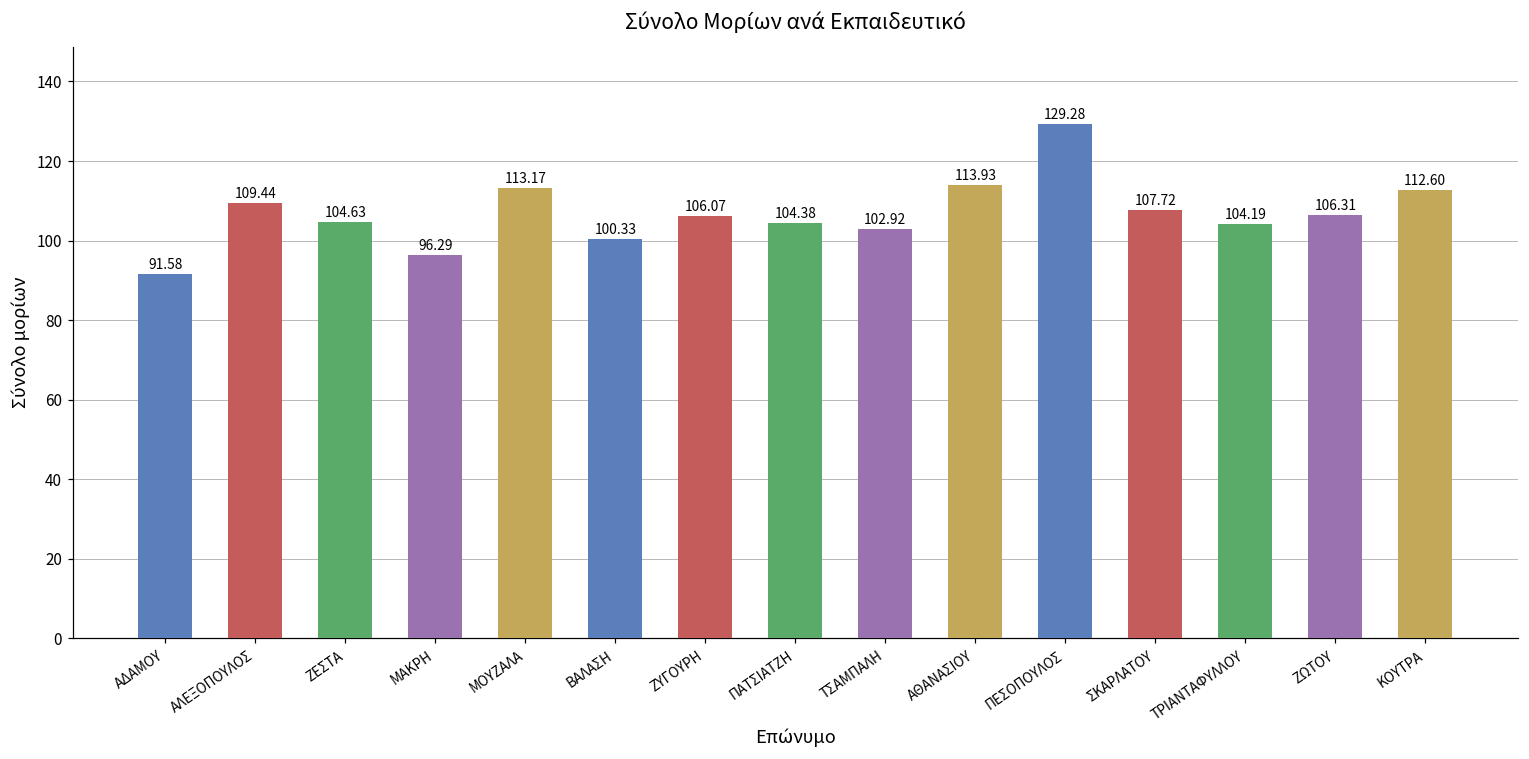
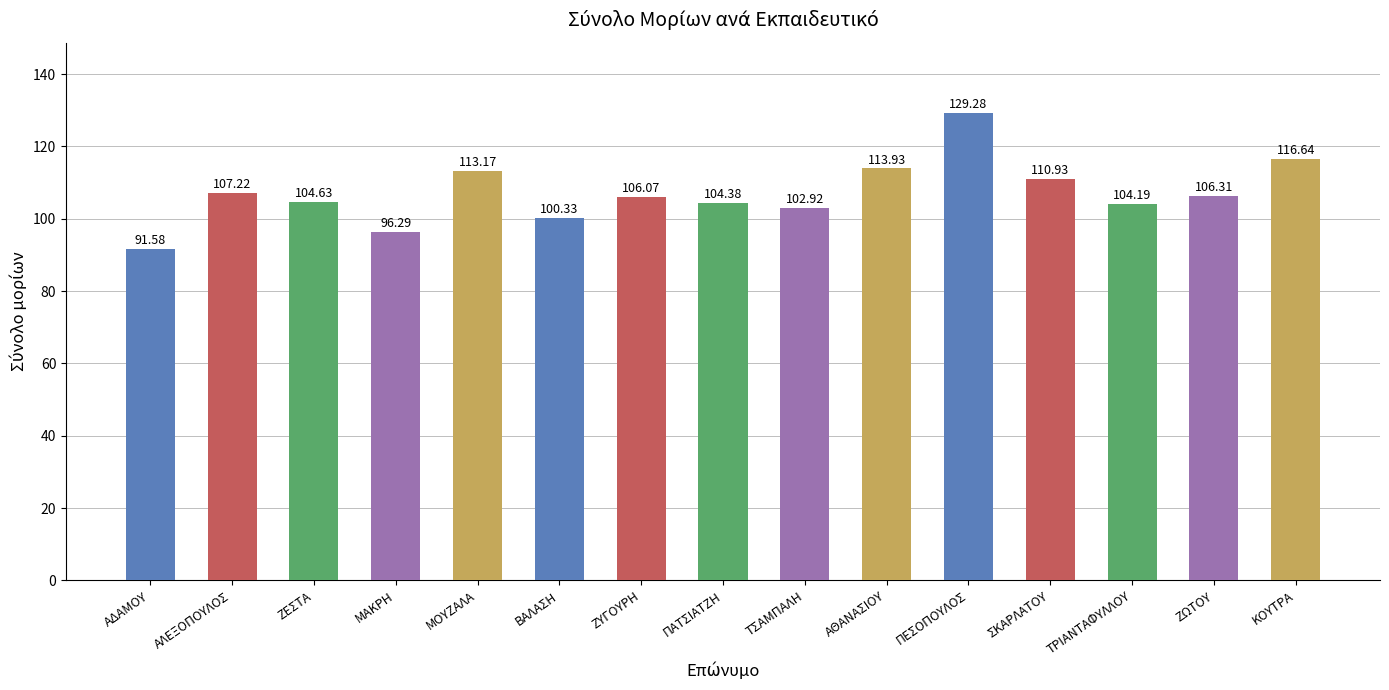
  {
    "ΑΔΑΜΟΥ": 91.58,
-   "ΑΛΕΞΟΠΟΥΛΟΣ": 109.44,
+   "ΑΛΕΞΟΠΟΥΛΟΣ": 107.22,
    "ΖΕΣΤΑ": 104.63,
    "ΜΑΚΡΗ": 96.29,
    "ΜΟΥΖΑΛΑ": 113.17,
    "ΒΑΛΑΣΗ": 100.33,
    "ΖΥΓΟΥΡΗ": 106.07,
    "ΠΑΤΣΙΑΤΖΗ": 104.38,
    "ΤΣΑΜΠΑΛΗ": 102.92,
    "ΑΘΑΝΑΣΙΟΥ": 113.93,
    "ΠΕΣΟΠΟΥΛΟΣ": 129.28,
-   "ΣΚΑΡΛΑΤΟΥ": 107.72,
+   "ΣΚΑΡΛΑΤΟΥ": 110.93,
    "ΤΡΙΑΝΤΑΦΥΛΛΟΥ": 104.19,
    "ΖΩΤΟΥ": 106.31,
-   "ΚΟΥΤΡΑ": 112.60
+   "ΚΟΥΤΡΑ": 116.64
  }
